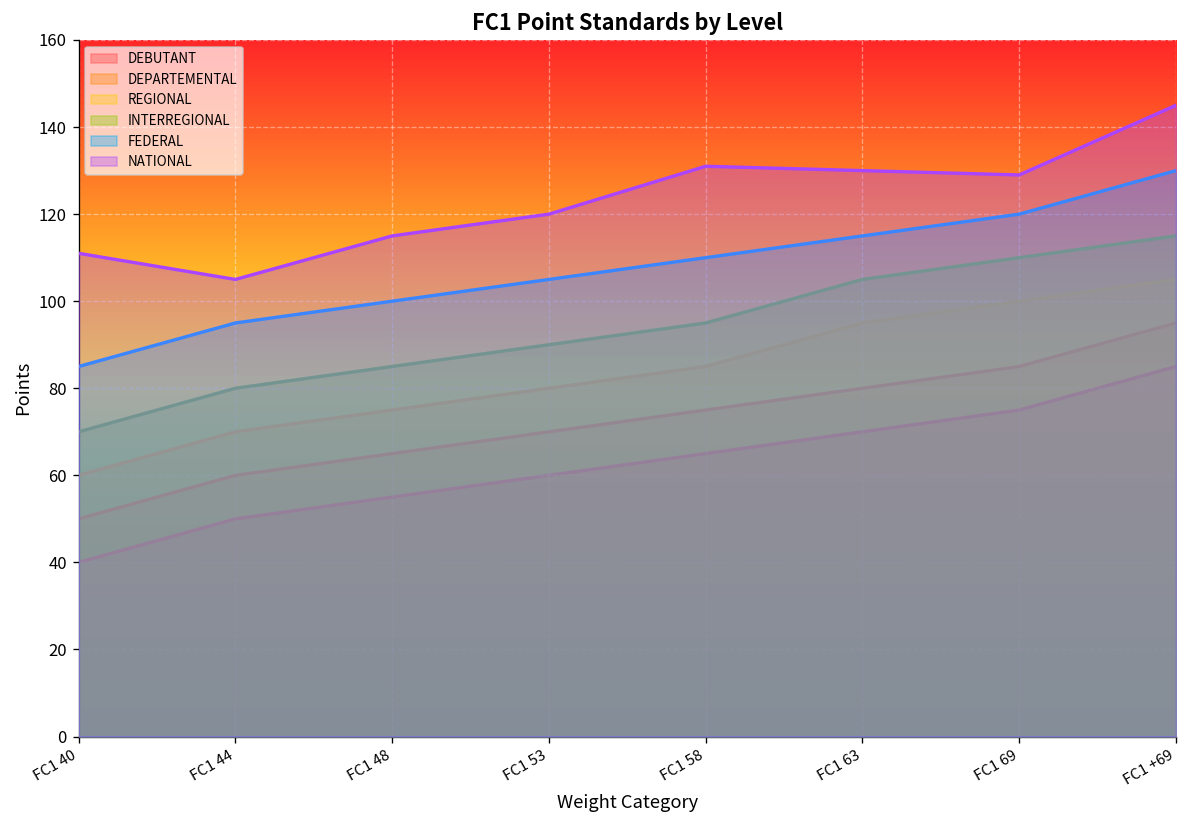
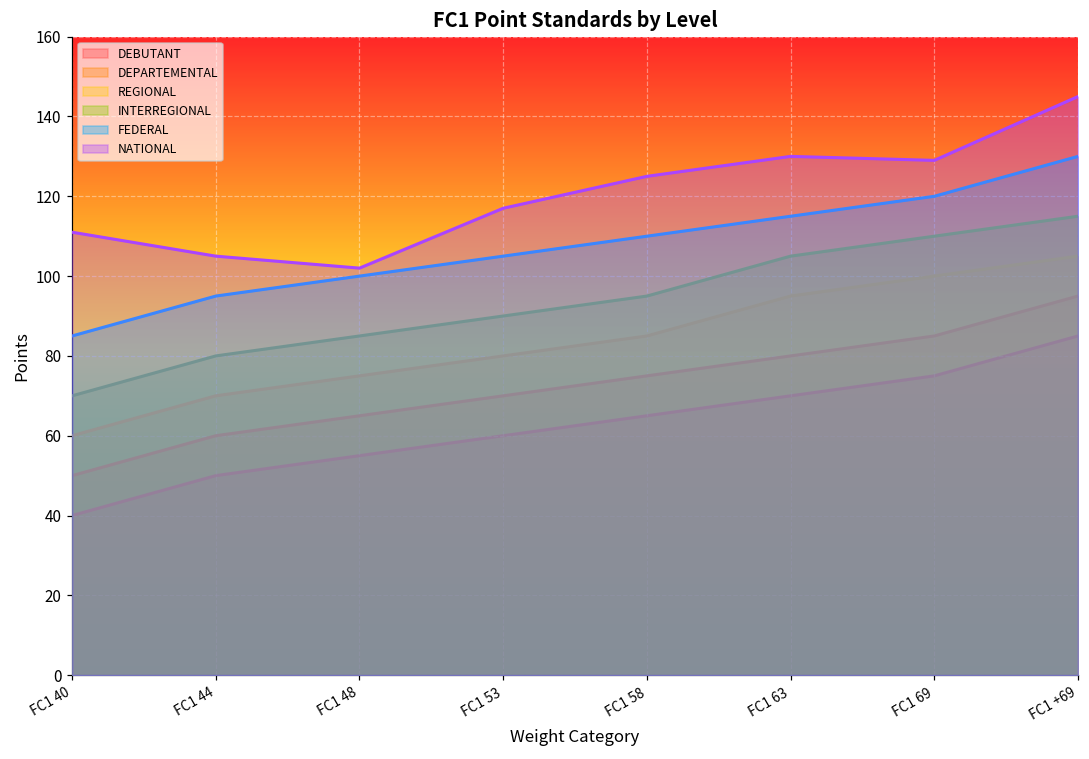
  {
    "INTERREGIONAL": {
      "FC1 40": 70,
      "FC1 44": 80,
      "FC1 48": 85,
      "FC1 53": 90,
      "FC1 58": 95,
      "FC1 63": 105,
      "FC1 69": 110,
      "FC1 +69": 115
    },
    "FEDERAL": {
      "FC1 40": 85,
      "FC1 44": 95,
      "FC1 48": 100,
      "FC1 53": 105,
      "FC1 58": 110,
      "FC1 63": 115,
      "FC1 69": 120,
      "FC1 +69": 130
    },
    "NATIONAL": {
      "FC1 40": 111,
      "FC1 44": 105,
-     "FC1 48": 115,
-     "FC1 53": 120,
-     "FC1 58": 131,
+     "FC1 48": 102,
+     "FC1 53": 117,
+     "FC1 58": 125,
      "FC1 63": 130,
      "FC1 69": 129,
      "FC1 +69": 145
    }
  }
